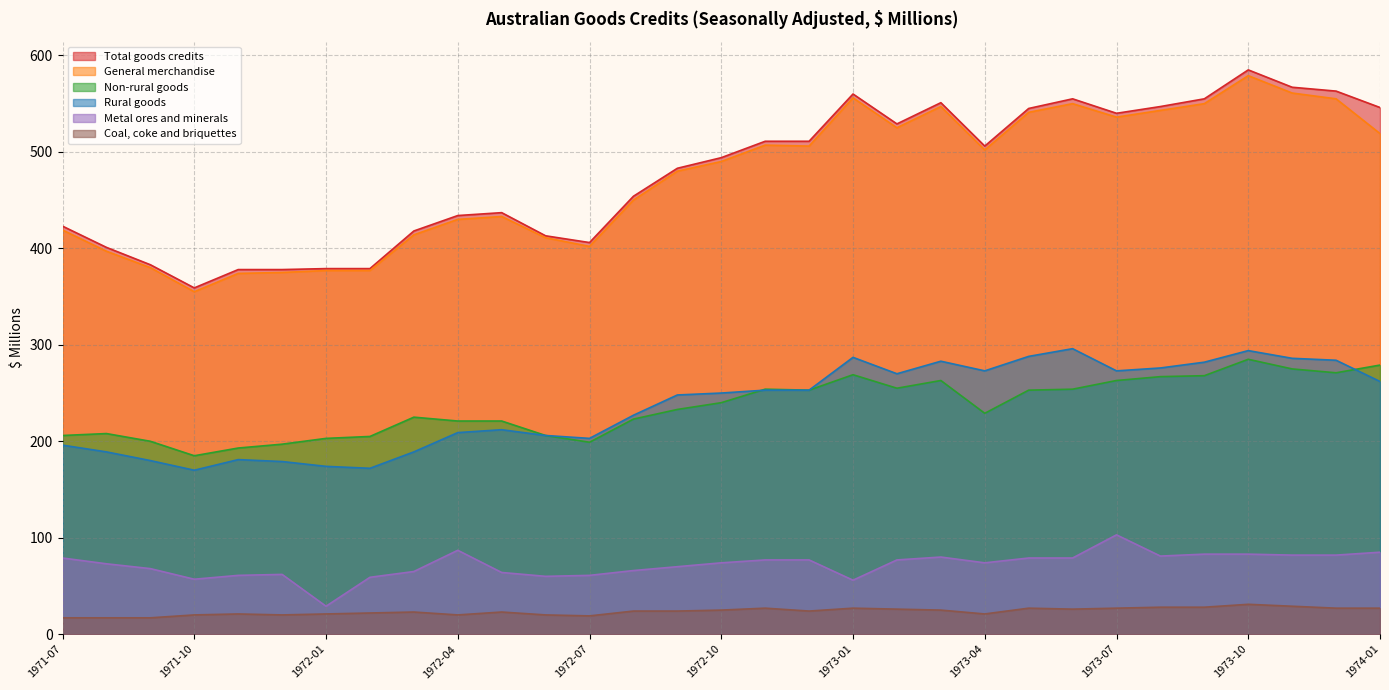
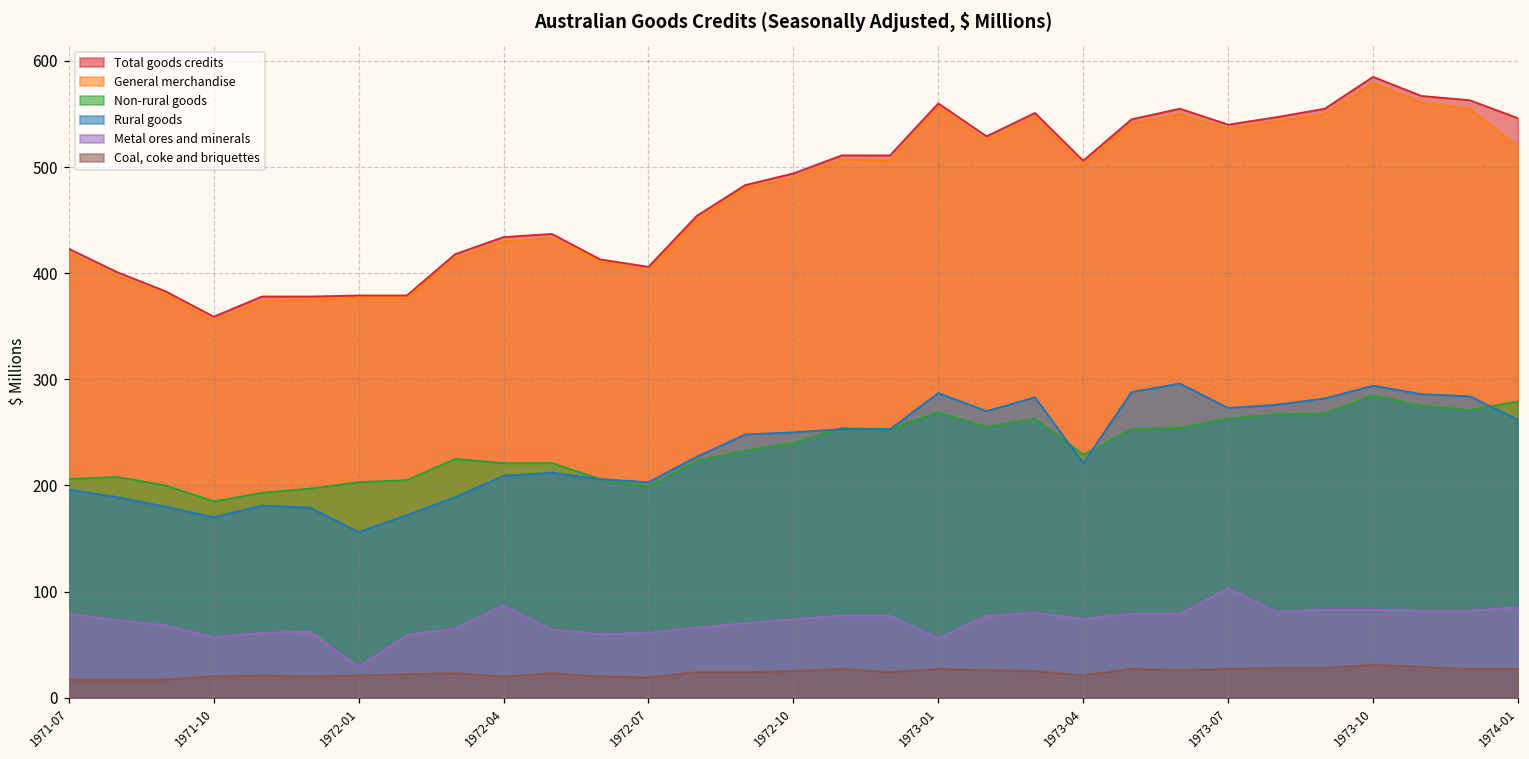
  {
    "Total goods credits": {
      "1971-07": 420,
      "1971-10": 360,
      "1972-04": 430,
      "1972-07": 410,
      "1972-10": 490,
      "1973-01": 560,
      "1973-04": 510,
      "1973-07": 540,
      "1973-10": 590,
      "1974-01": 550
    },
    "General merchandise": {
      "1971-07": 420,
      "1971-10": 360,
      "1972-04": 430,
      "1972-07": 400,
      "1972-10": 490,
      "1973-01": 560,
      "1973-04": 500,
      "1973-07": 540,
      "1973-10": 580,
      "1974-01": 520
    },
    "Non-rural goods": {
      "1971-07": 210,
      "1971-10": 190,
      "1972-01": 200,
      "1972-04": 220,
      "1972-07": 200,
      "1972-10": 240,
      "1973-01": 270,
      "1973-04": 230,
      "1973-07": 260,
      "1973-10": 290,
      "1974-01": 280
    },
    "Rural goods": {
      "1971-07": 200,
      "1971-10": 170,
-     "1972-01": 170,
+     "1972-01": 160,
      "1972-04": 210,
      "1972-07": 200,
      "1972-10": 250,
      "1973-01": 290,
-     "1973-04": 270,
+     "1973-04": 220,
      "1973-07": 270,
      "1973-10": 290,
      "1974-01": 260
    },
    "Metal ores and minerals": {
      "1971-07": 80,
      "1971-10": 60,
      "1972-01": 30,
      "1972-04": 90,
      "1972-07": 60,
      "1972-10": 70,
      "1973-01": 60,
      "1973-04": 70,
      "1973-07": 100,
      "1973-10": 80,
      "1974-01": 90
    },
    "Coal, coke and briquettes": {
      "1971-07": 20,
      "1971-10": 20,
      "1972-01": 20,
      "1972-04": 20,
      "1972-07": 20,
      "1972-10": 30,
      "1973-01": 30,
      "1973-04": 20,
      "1973-07": 30,
      "1973-10": 30,
      "1974-01": 30
    }
  }
